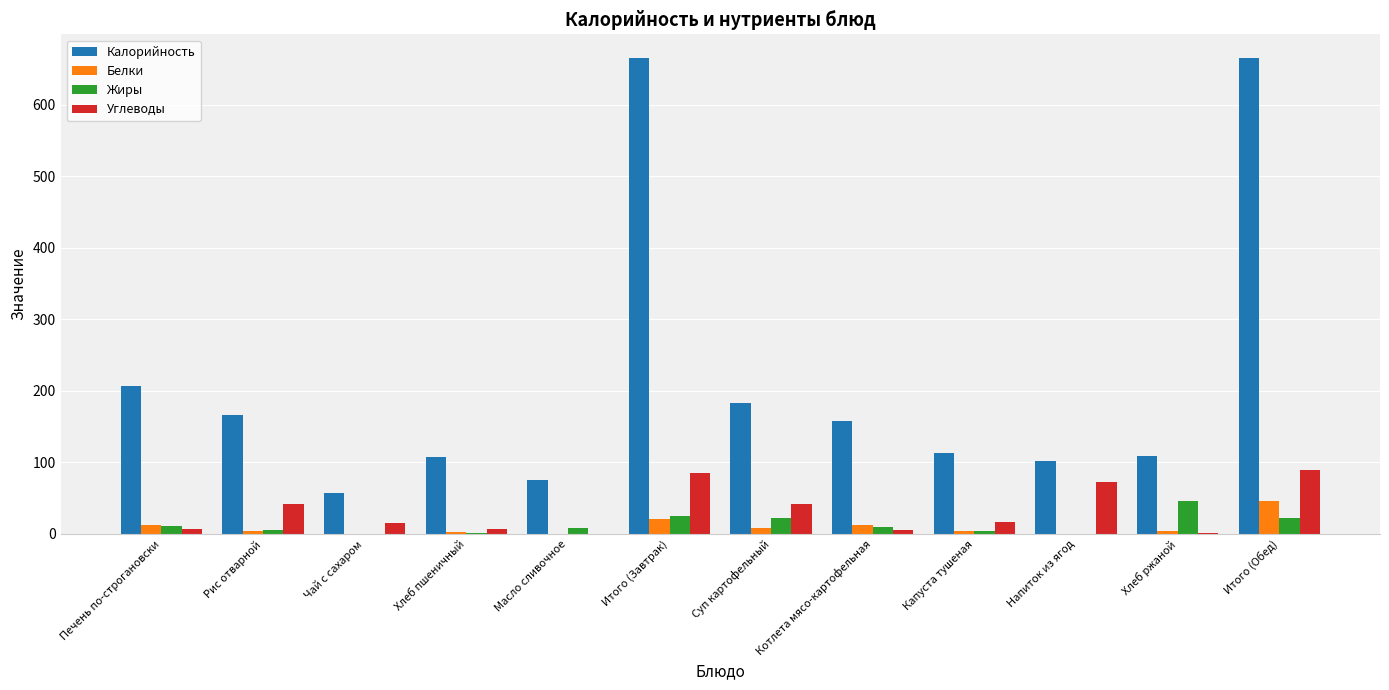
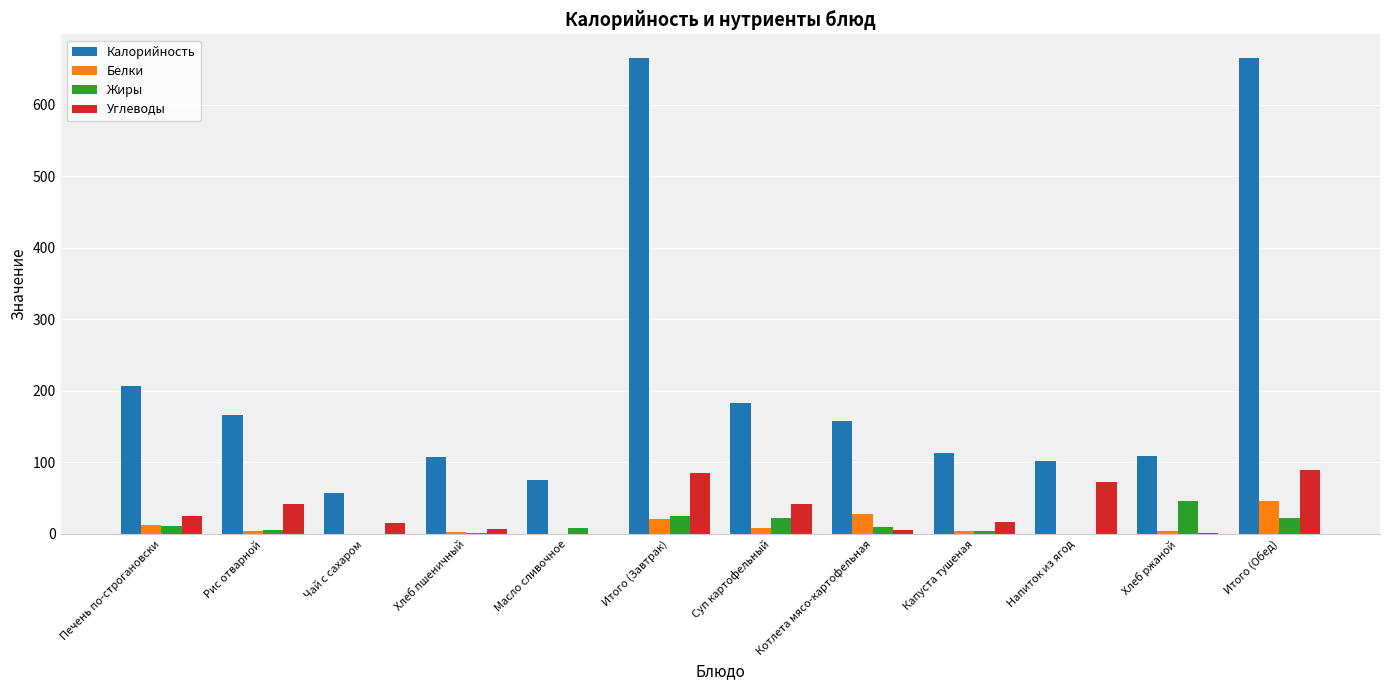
  {
    "Калорийность": {
      "Печень по-строгановски": 210,
      "Рис отварной": 170,
      "Чай с сахаром": 60,
      "Хлеб пшеничный": 110,
      "Масло сливочное": 80,
      "Итого (Завтрак)": 670,
      "Суп картофельный": 180,
      "Котлета мясо-картофельная": 160,
      "Капуста тушеная": 110,
      "Напиток из ягод": 100,
      "Хлеб ржаной": 110,
      "Итого (Обед)": 670
    },
    "Белки": {
      "Печень по-строгановски": 10,
      "Рис отварной": 0,
      "Масло сливочное": 0,
      "Итого (Завтрак)": 20,
      "Суп картофельный": 10,
-     "Котлета мясо-картофельная": 10,
+     "Котлета мясо-картофельная": 30,
      "Капуста тушеная": 0,
      "Напиток из ягод": 0,
      "Хлеб ржаной": 0,
      "Итого (Обед)": 50
    },
    "Жиры": {
      "Печень по-строгановски": 10,
      "Рис отварной": 10,
      "Чай с сахаром": 0,
      "Масло сливочное": 10,
      "Итого (Завтрак)": 20,
      "Суп картофельный": 20,
      "Котлета мясо-картофельная": 10,
      "Капуста тушеная": 0,
      "Напиток из ягод": 0,
      "Хлеб ржаной": 50,
      "Итого (Обед)": 20
    },
    "Углеводы": {
-     "Печень по-строгановски": 10,
+     "Печень по-строгановски": 30,
      "Рис отварной": 40,
      "Чай с сахаром": 20,
      "Хлеб пшеничный": 10,
      "Масло сливочное": 0,
      "Итого (Завтрак)": 80,
      "Суп картофельный": 40,
      "Котлета мясо-картофельная": 10,
      "Капуста тушеная": 20,
      "Напиток из ягод": 70,
      "Итого (Обед)": 90
    }
  }
